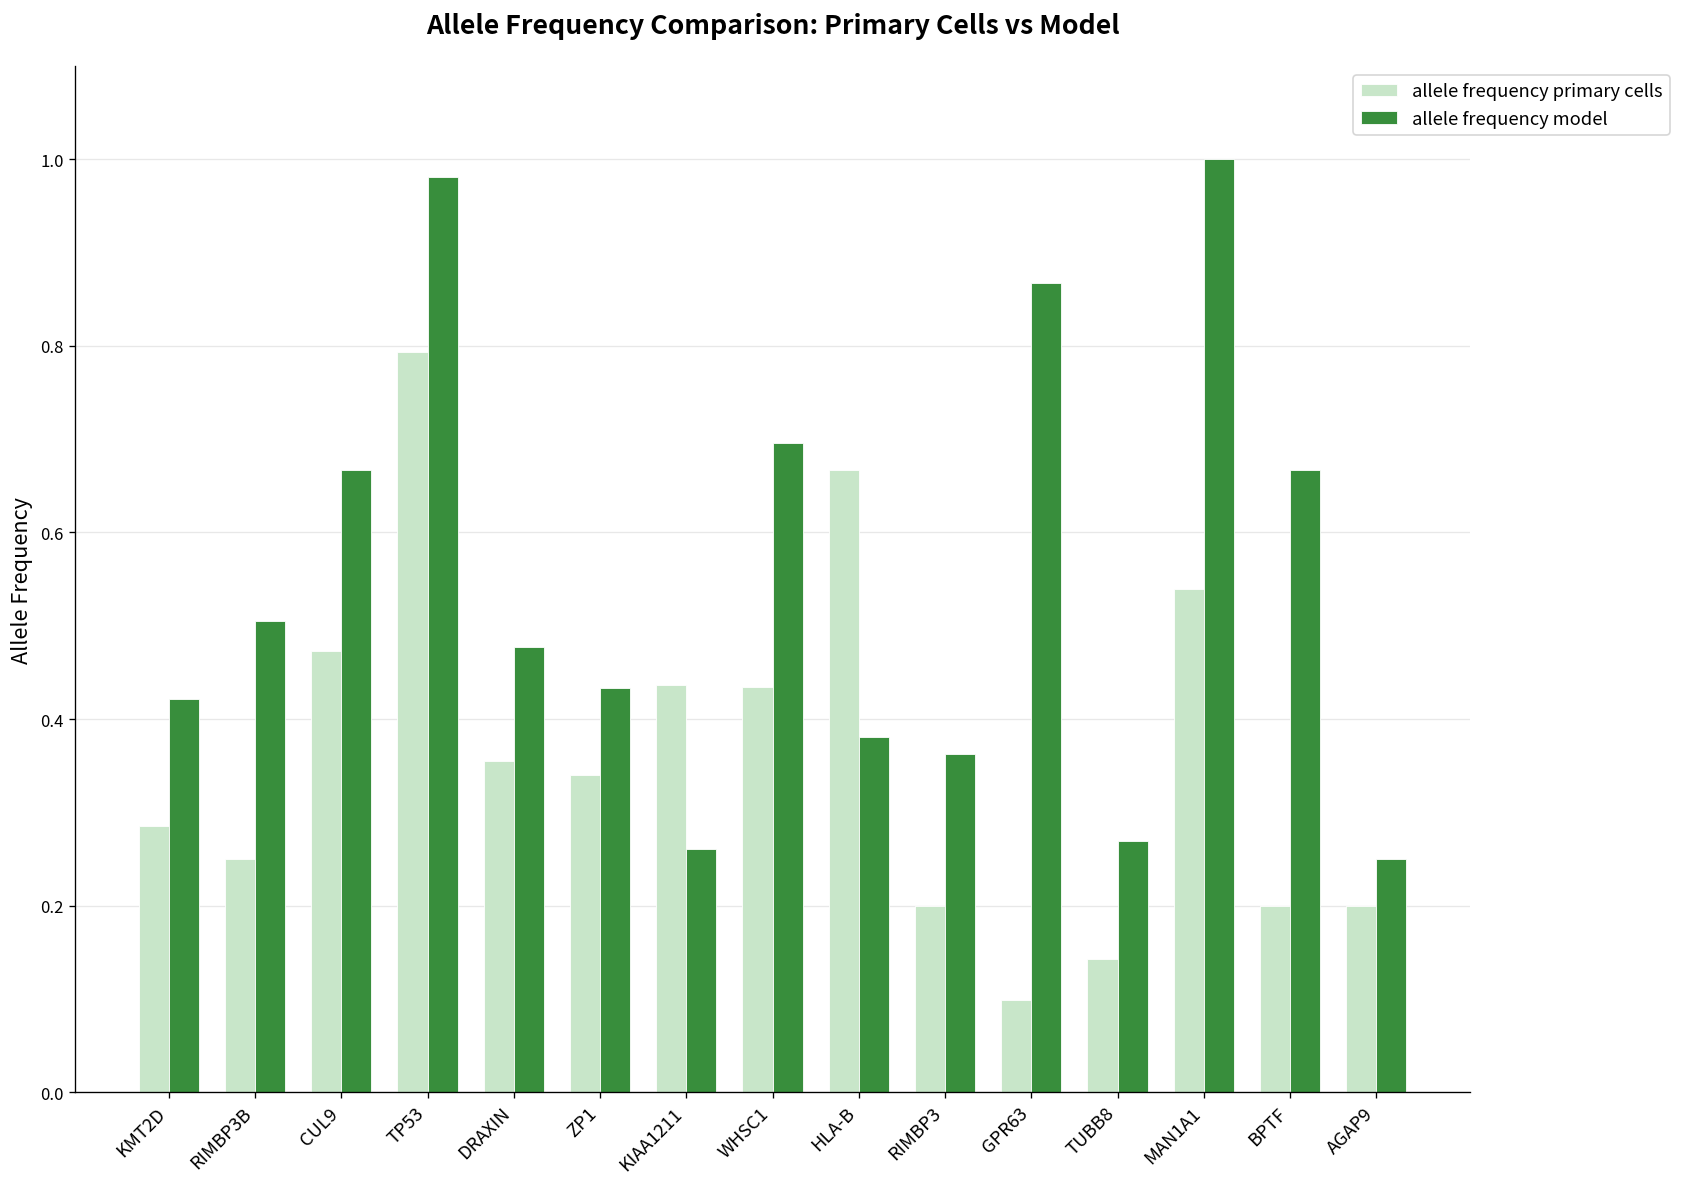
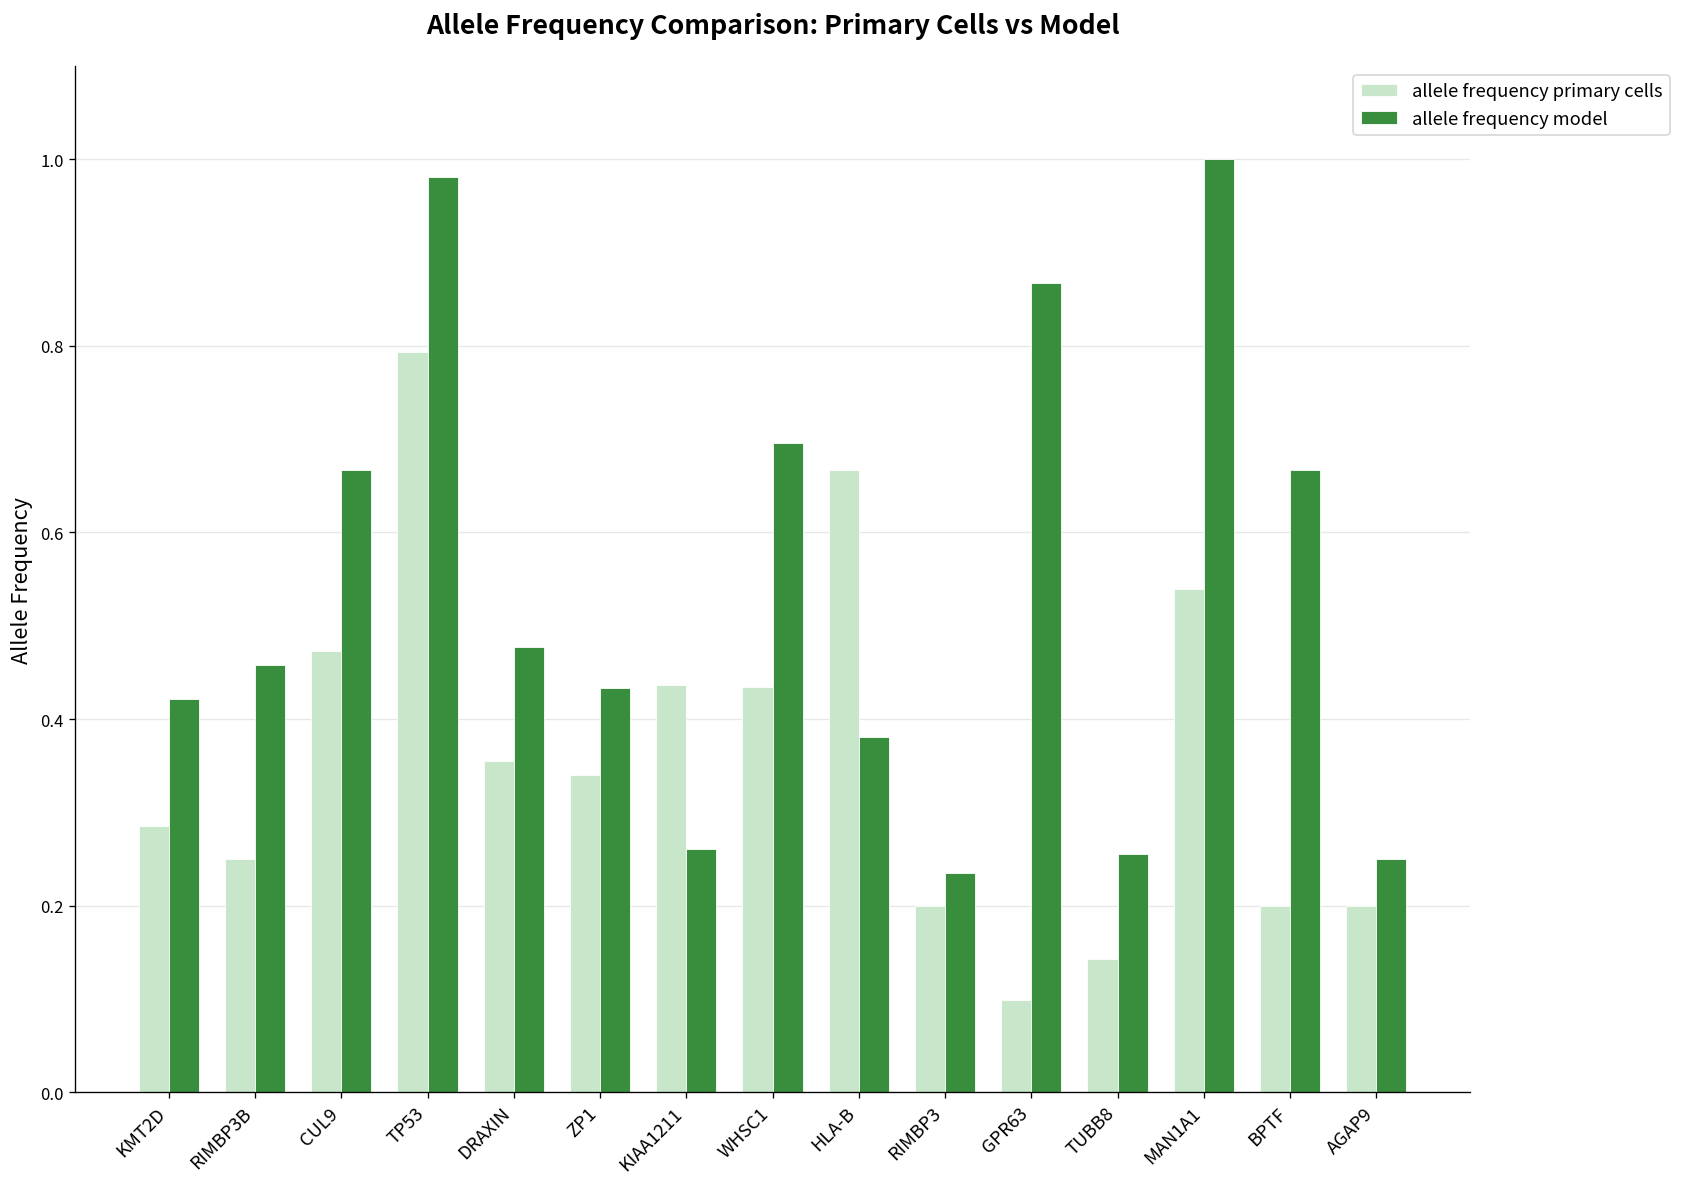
  {
    "allele frequency primary cells": {
      "KMT2D": 0.29,
      "RIMBP3B": 0.25,
      "CUL9": 0.47,
      "TP53": 0.79,
      "DRAXIN": 0.36,
      "ZP1": 0.34,
      "KIAA1211": 0.44,
      "WHSC1": 0.43,
      "HLA-B": 0.67,
      "RIMBP3": 0.20,
      "GPR63": 0.10,
      "TUBB8": 0.14,
      "MAN1A1": 0.54,
      "BPTF": 0.20,
      "AGAP9": 0.20
    },
    "allele frequency model": {
      "KMT2D": 0.42,
-     "RIMBP3B": 0.50,
+     "RIMBP3B": 0.46,
      "CUL9": 0.67,
      "TP53": 0.98,
      "DRAXIN": 0.48,
      "ZP1": 0.43,
      "KIAA1211": 0.26,
      "WHSC1": 0.70,
      "HLA-B": 0.38,
-     "RIMBP3": 0.36,
+     "RIMBP3": 0.24,
      "GPR63": 0.87,
-     "TUBB8": 0.27,
+     "TUBB8": 0.26,
      "MAN1A1": 1.00,
      "BPTF": 0.67,
      "AGAP9": 0.25
    }
  }
